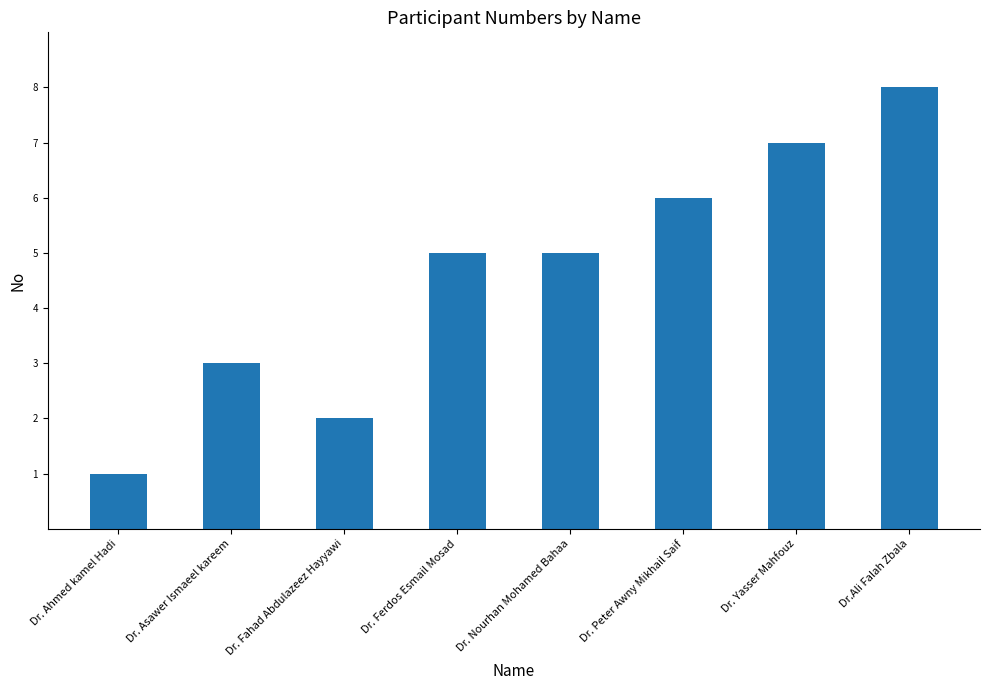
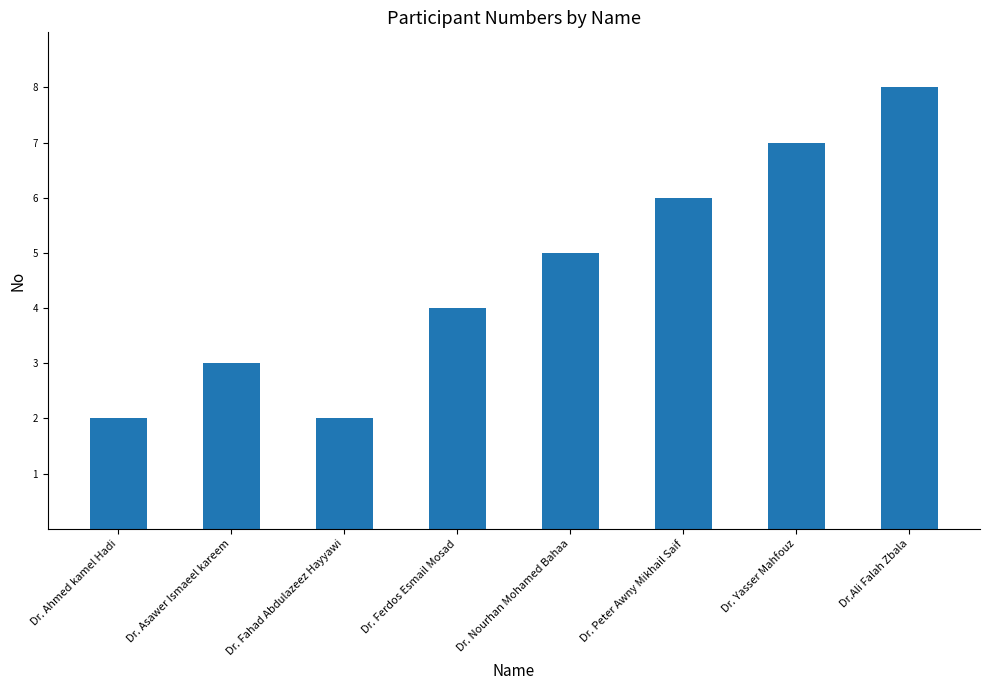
  {
-   "Dr. Ahmed kamel Hadi": 1,
+   "Dr. Ahmed kamel Hadi": 2,
    "Dr. Asawer Ismaeel kareem": 3,
    "Dr. Fahad Abdulazeez Hayyawi": 2,
-   "Dr. Ferdos Esmail Mosad": 5,
+   "Dr. Ferdos Esmail Mosad": 4,
    "Dr. Nourhan Mohamed Bahaa": 5,
    "Dr. Peter Awny Mikhail Saif": 6,
    "Dr. Yasser Mahfouz": 7,
    "Dr.Ali Falah Zbala": 8
  }
